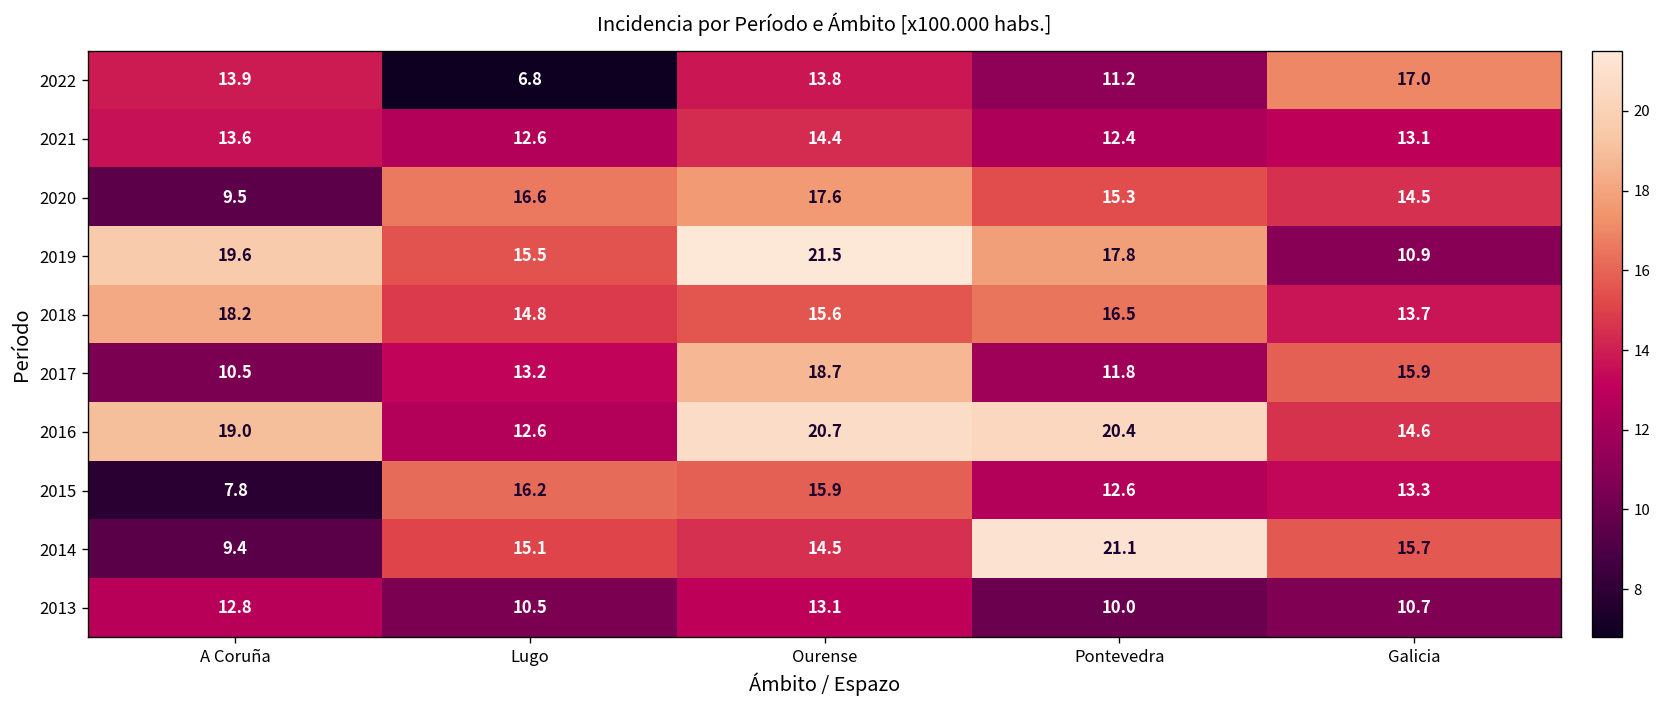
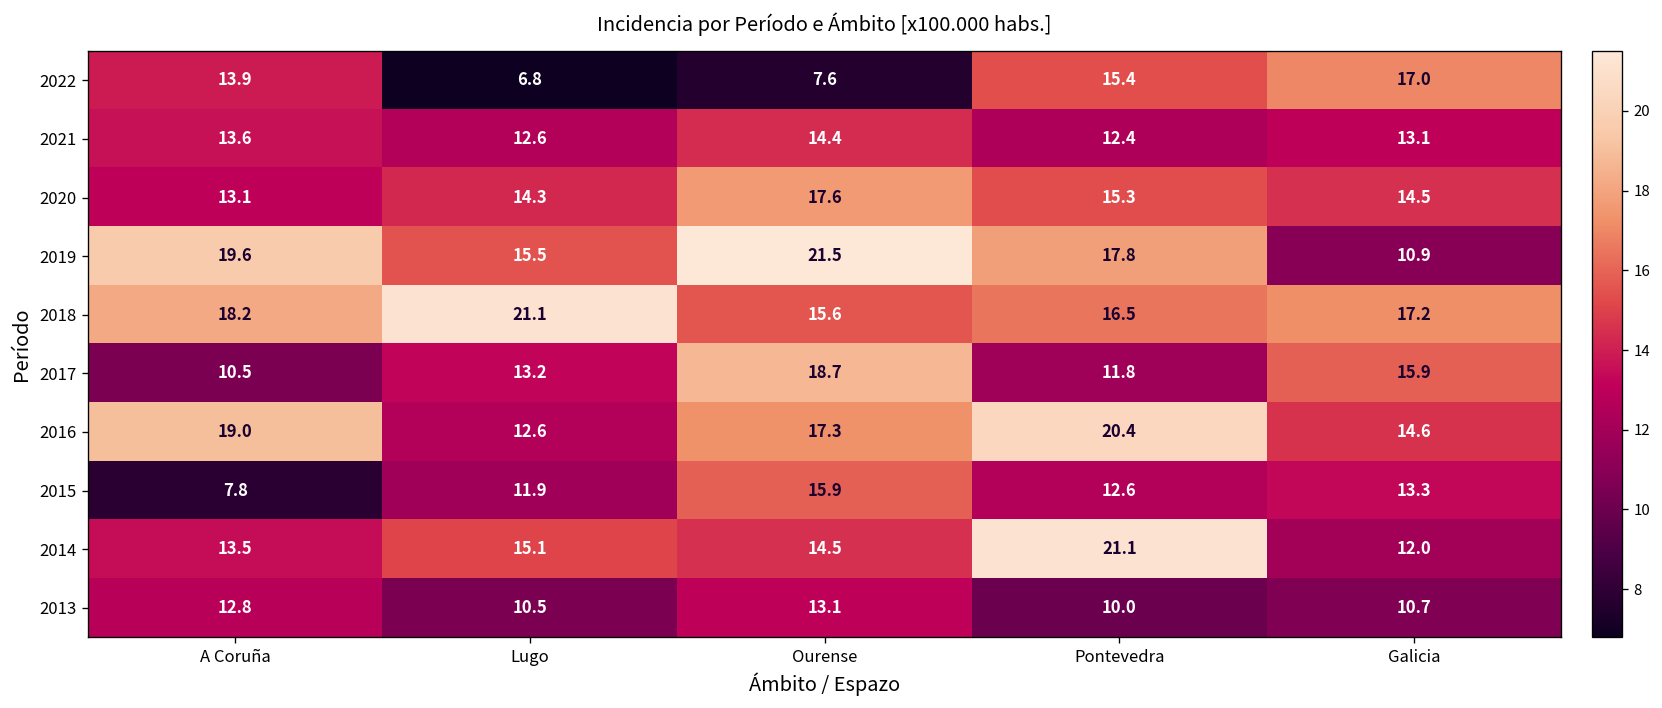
  {
    "2022": {
      "A Coruña": 13.9,
      "Lugo": 6.8,
-     "Ourense": 13.8,
-     "Pontevedra": 11.2,
+     "Ourense": 7.6,
+     "Pontevedra": 15.4,
      "Galicia": 17.0
    },
    "2021": {
      "A Coruña": 13.6,
      "Lugo": 12.6,
      "Ourense": 14.4,
      "Pontevedra": 12.4,
      "Galicia": 13.1
    },
    "2020": {
-     "A Coruña": 9.5,
-     "Lugo": 16.6,
+     "A Coruña": 13.1,
+     "Lugo": 14.3,
      "Ourense": 17.6,
      "Pontevedra": 15.3,
      "Galicia": 14.5
    },
    "2019": {
      "A Coruña": 19.6,
      "Lugo": 15.5,
      "Ourense": 21.5,
      "Pontevedra": 17.8,
      "Galicia": 10.9
    },
    "2018": {
      "A Coruña": 18.2,
-     "Lugo": 14.8,
+     "Lugo": 21.1,
      "Ourense": 15.6,
      "Pontevedra": 16.5,
-     "Galicia": 13.7
+     "Galicia": 17.2
    },
    "2017": {
      "A Coruña": 10.5,
      "Lugo": 13.2,
      "Ourense": 18.7,
      "Pontevedra": 11.8,
      "Galicia": 15.9
    },
    "2016": {
      "A Coruña": 19.0,
      "Lugo": 12.6,
-     "Ourense": 20.7,
+     "Ourense": 17.3,
      "Pontevedra": 20.4,
      "Galicia": 14.6
    },
    "2015": {
      "A Coruña": 7.8,
-     "Lugo": 16.2,
+     "Lugo": 11.9,
      "Ourense": 15.9,
      "Pontevedra": 12.6,
      "Galicia": 13.3
    },
    "2014": {
-     "A Coruña": 9.4,
+     "A Coruña": 13.5,
      "Lugo": 15.1,
      "Ourense": 14.5,
      "Pontevedra": 21.1,
-     "Galicia": 15.7
+     "Galicia": 12.0
    },
    "2013": {
      "A Coruña": 12.8,
      "Lugo": 10.5,
      "Ourense": 13.1,
      "Pontevedra": 10.0,
      "Galicia": 10.7
    }
  }
